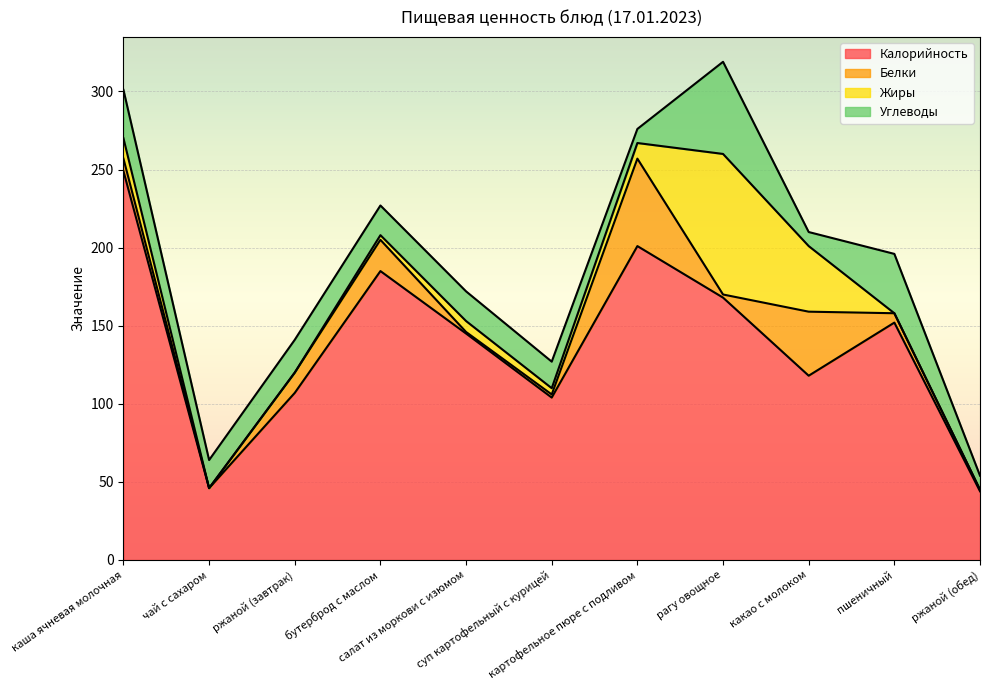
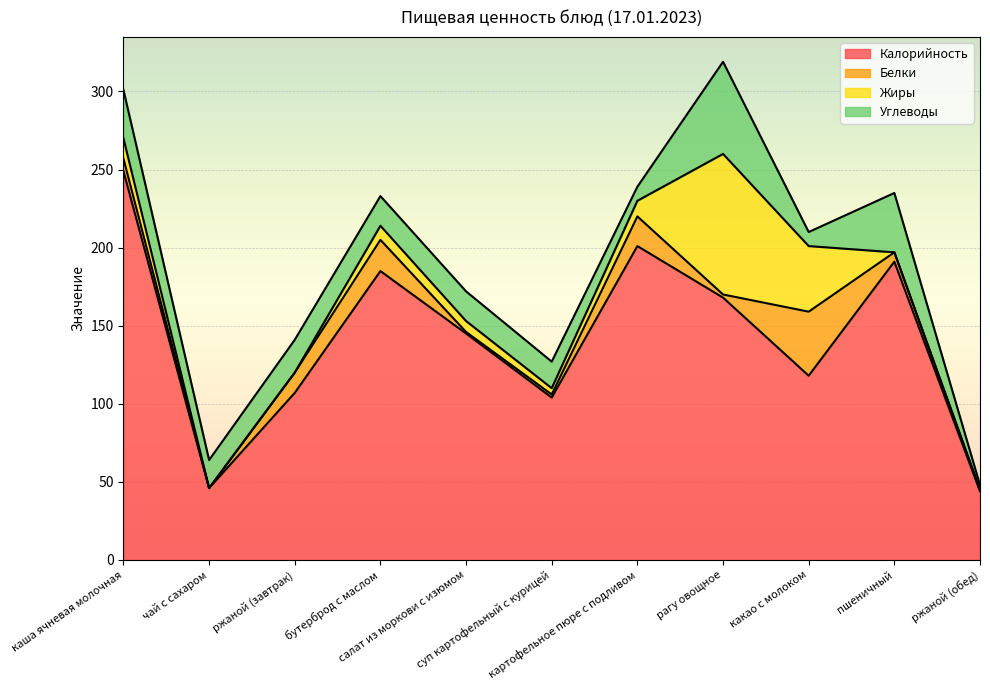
  {
    "Калорийность": {
      "каша ячневая молочная": 249,
      "ржаной (завтрак)": 107,
      "бутерброд с маслом": 185,
      "суп картофельный с курицей": 104,
      "картофельное пюре с подливом": 201,
      "рагу овощное": 168,
      "какао с молоком": 118,
-     "пшеничный": 152
+     "пшеничный": 191
    },
    "Белки": {
      "каша ячневая молочная": 8,
      "бутерброд с маслом": 20,
      "суп картофельный с курицей": 2,
-     "картофельное пюре с подливом": 56,
+     "картофельное пюре с подливом": 19,
      "рагу овощное": 2,
      "какао с молоком": 41
    },
    "Жиры": {
      "каша ячневая молочная": 13,
-     "бутерброд с маслом": 3,
+     "бутерброд с маслом": 9,
      "салат из моркови с изюмом": 7,
      "суп картофельный с курицей": 4,
      "картофельное пюре с подливом": 10,
      "рагу овощное": 90,
      "какао с молоком": 42
    },
    "Углеводы": {
      "каша ячневая молочная": 31,
      "чай с сахаром": 18,
      "ржаной (завтрак)": 21,
      "бутерброд с маслом": 19,
      "салат из моркови с изюмом": 19,
      "суп картофельный с курицей": 17,
      "картофельное пюре с подливом": 9,
      "рагу овощное": 59,
      "какао с молоком": 9,
      "пшеничный": 38,
-     "ржаной (обед)": 9
+     "ржаной (обед)": 3
    }
  }
